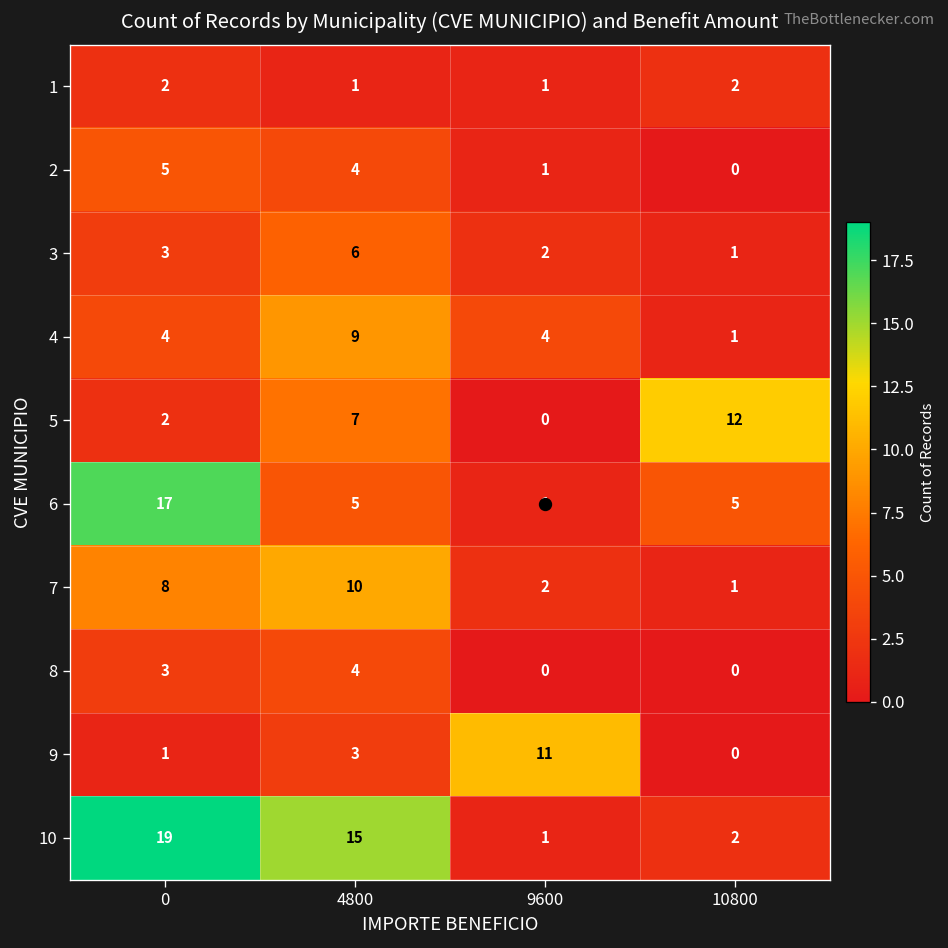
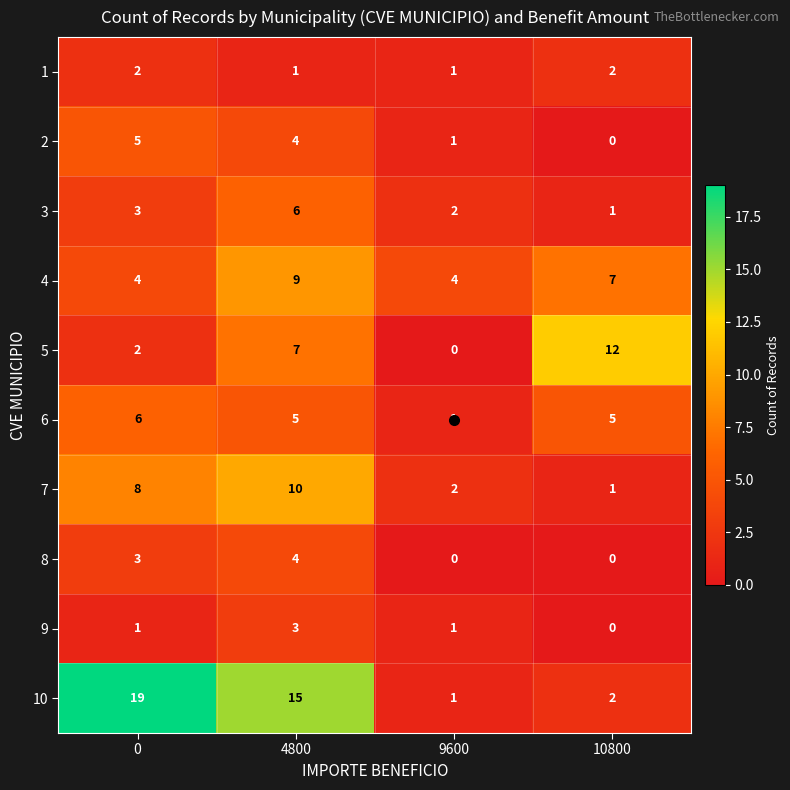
  {
    "1": {
      "0": 2,
      "4800": 1,
      "9600": 1,
      "10800": 2
    },
    "2": {
      "0": 5,
      "4800": 4,
      "9600": 1,
      "10800": 0
    },
    "3": {
      "0": 3,
      "4800": 6,
      "9600": 2,
      "10800": 1
    },
    "4": {
      "0": 4,
      "4800": 9,
      "9600": 4,
-     "10800": 1
+     "10800": 7
    },
    "5": {
      "0": 2,
      "4800": 7,
      "9600": 0,
      "10800": 12
    },
    "6": {
-     "0": 17,
+     "0": 6,
      "4800": 5,
      "10800": 5
    },
    "7": {
      "0": 8,
      "4800": 10,
      "9600": 2,
      "10800": 1
    },
    "8": {
      "0": 3,
      "4800": 4,
      "9600": 0,
      "10800": 0
    },
    "9": {
      "0": 1,
      "4800": 3,
-     "9600": 11,
+     "9600": 1,
      "10800": 0
    },
    "10": {
      "0": 19,
      "4800": 15,
      "9600": 1,
      "10800": 2
    }
  }
